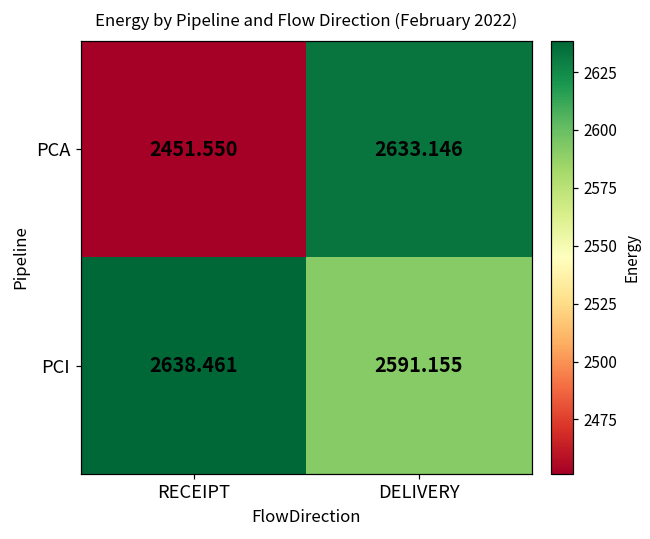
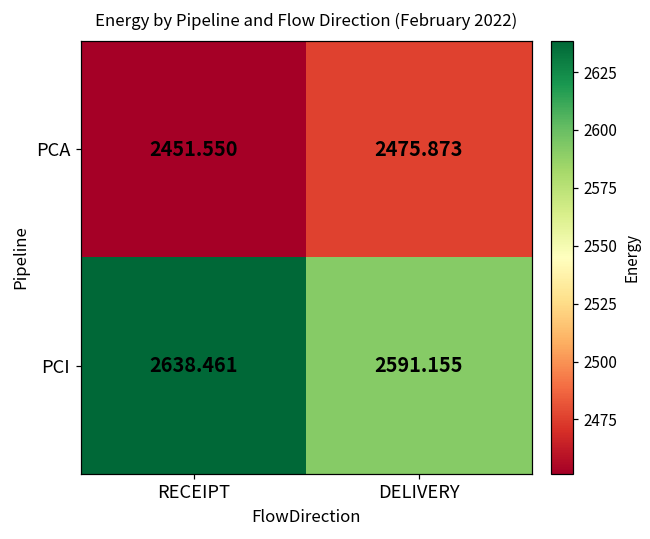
  {
    "PCA": {
      "RECEIPT": 2451.550,
-     "DELIVERY": 2633.146
+     "DELIVERY": 2475.873
    },
    "PCI": {
      "RECEIPT": 2638.461,
      "DELIVERY": 2591.155
    }
  }
